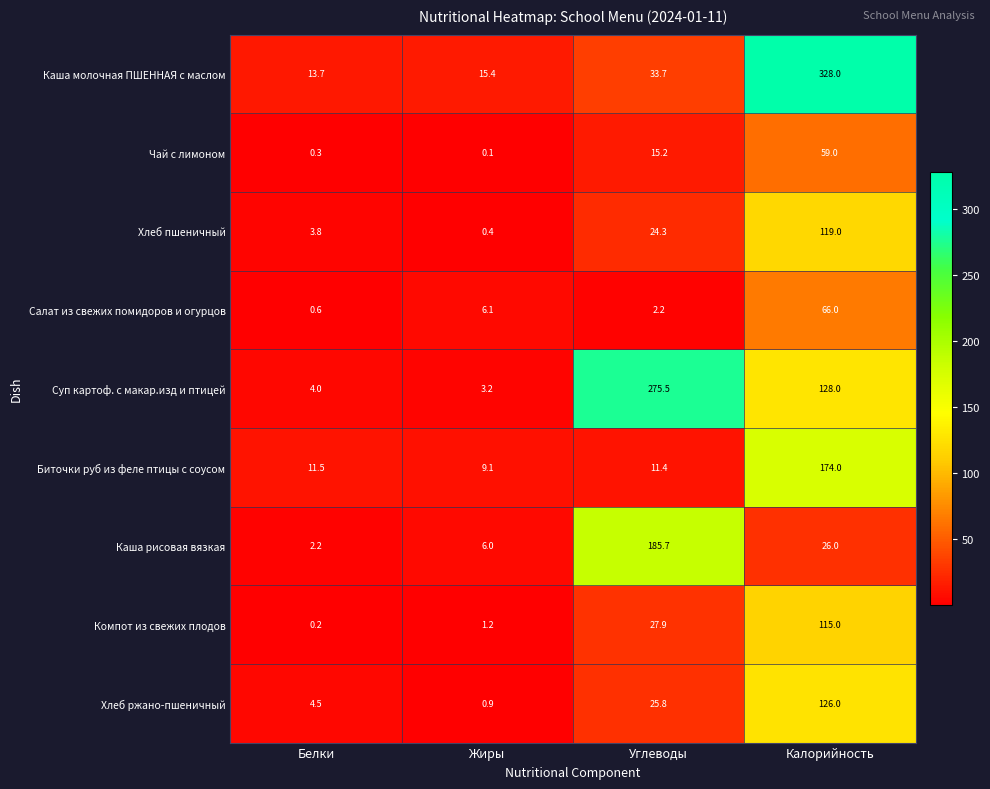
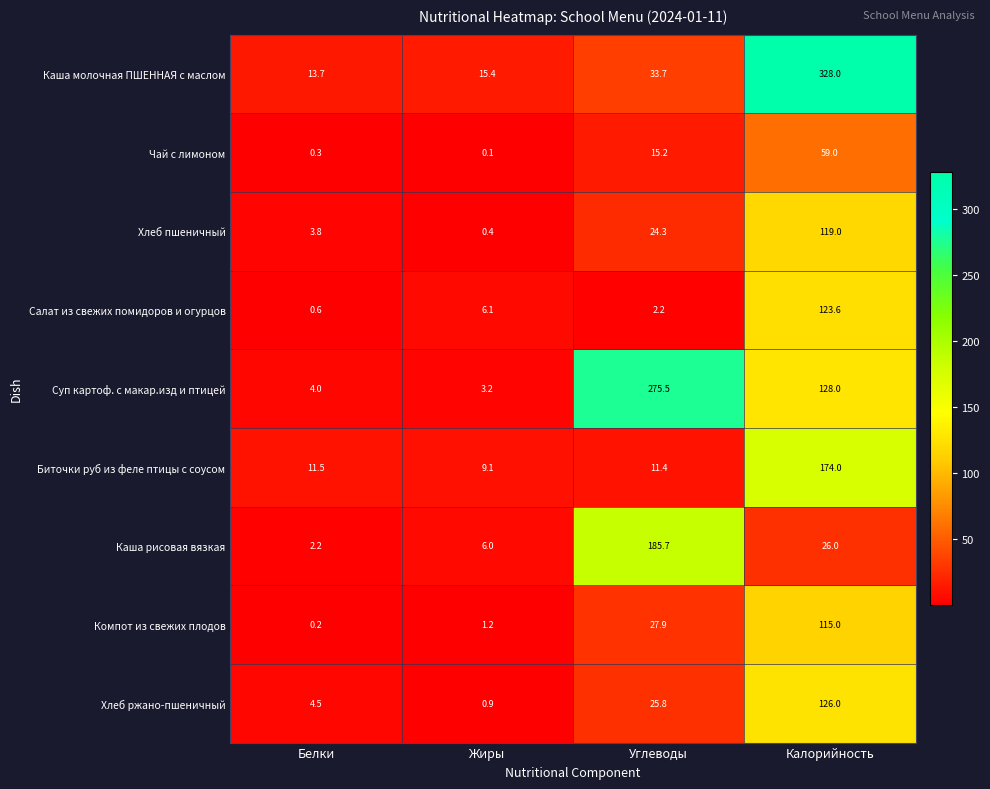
  {
    "Каша молочная ПШЕННАЯ с маслом": {
      "Белки": 13.7,
      "Жиры": 15.4,
      "Углеводы": 33.7,
      "Калорийность": 328.0
    },
    "Чай с лимоном": {
      "Белки": 0.3,
      "Жиры": 0.1,
      "Углеводы": 15.2,
      "Калорийность": 59.0
    },
    "Хлеб пшеничный": {
      "Белки": 3.8,
      "Жиры": 0.4,
      "Углеводы": 24.3,
      "Калорийность": 119.0
    },
    "Салат из свежих помидоров и огурцов": {
      "Белки": 0.6,
      "Жиры": 6.1,
      "Углеводы": 2.2,
-     "Калорийность": 66.0
+     "Калорийность": 123.6
    },
    "Суп картоф. с макар.изд и птицей": {
      "Белки": 4.0,
      "Жиры": 3.2,
      "Углеводы": 275.5,
      "Калорийность": 128.0
    },
    "Биточки руб из феле птицы с соусом": {
      "Белки": 11.5,
      "Жиры": 9.1,
      "Углеводы": 11.4,
      "Калорийность": 174.0
    },
    "Каша рисовая вязкая": {
      "Белки": 2.2,
      "Жиры": 6.0,
      "Углеводы": 185.7,
      "Калорийность": 26.0
    },
    "Компот из свежих плодов": {
      "Белки": 0.2,
      "Жиры": 1.2,
      "Углеводы": 27.9,
      "Калорийность": 115.0
    },
    "Хлеб ржано-пшеничный": {
      "Белки": 4.5,
      "Жиры": 0.9,
      "Углеводы": 25.8,
      "Калорийность": 126.0
    }
  }
